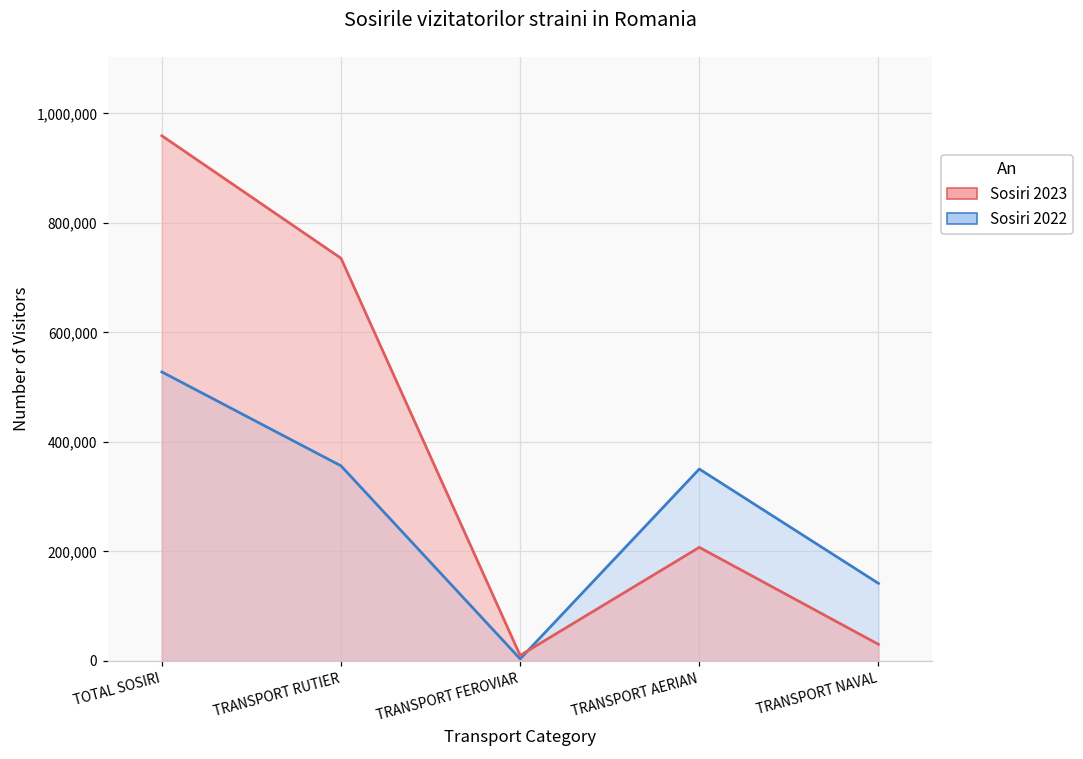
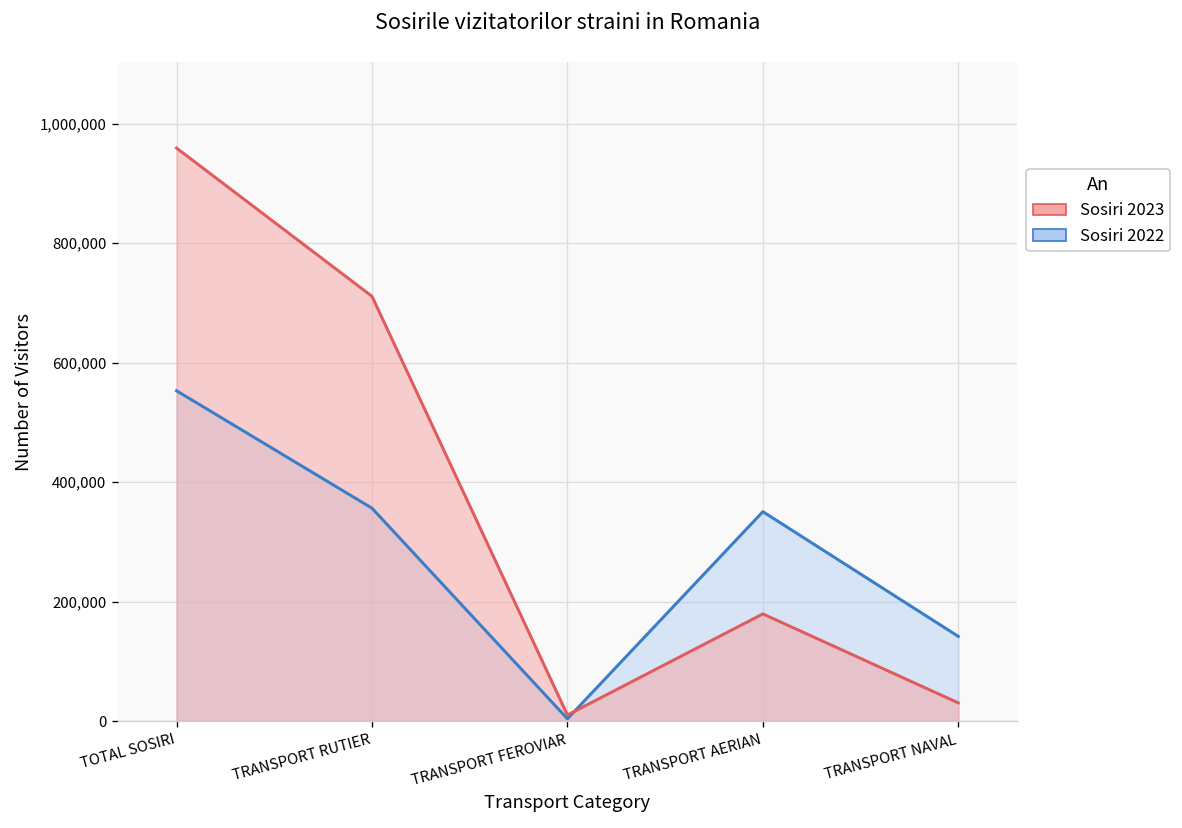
  {
    "Sosiri 2022": {
-     "TOTAL SOSIRI": "530,000",
+     "TOTAL SOSIRI": "550,000",
      "TRANSPORT RUTIER": "360,000",
      "TRANSPORT FEROVIAR": "0",
      "TRANSPORT AERIAN": "350,000",
      "TRANSPORT NAVAL": "140,000"
    },
    "Sosiri 2023": {
      "TOTAL SOSIRI": "960,000",
-     "TRANSPORT RUTIER": "740,000",
+     "TRANSPORT RUTIER": "710,000",
      "TRANSPORT FEROVIAR": "10,000",
-     "TRANSPORT AERIAN": "210,000",
+     "TRANSPORT AERIAN": "180,000",
      "TRANSPORT NAVAL": "30,000"
    }
  }
